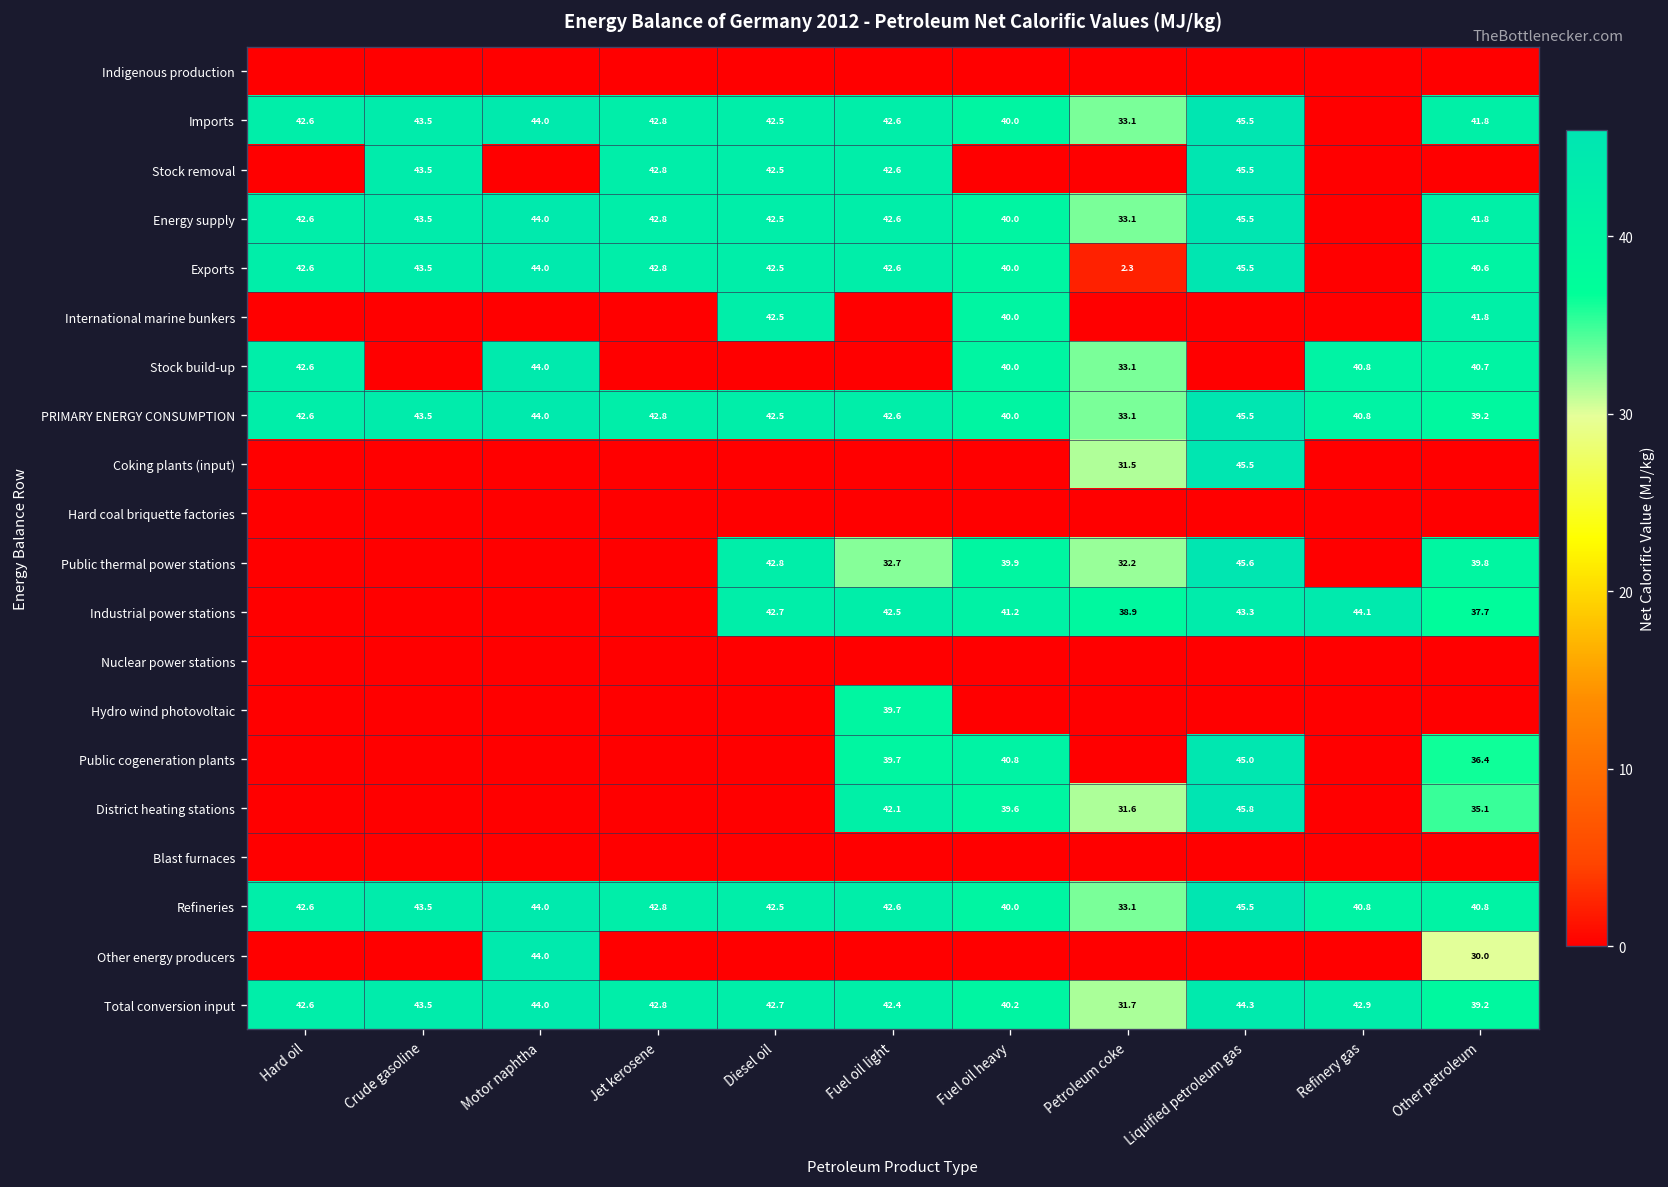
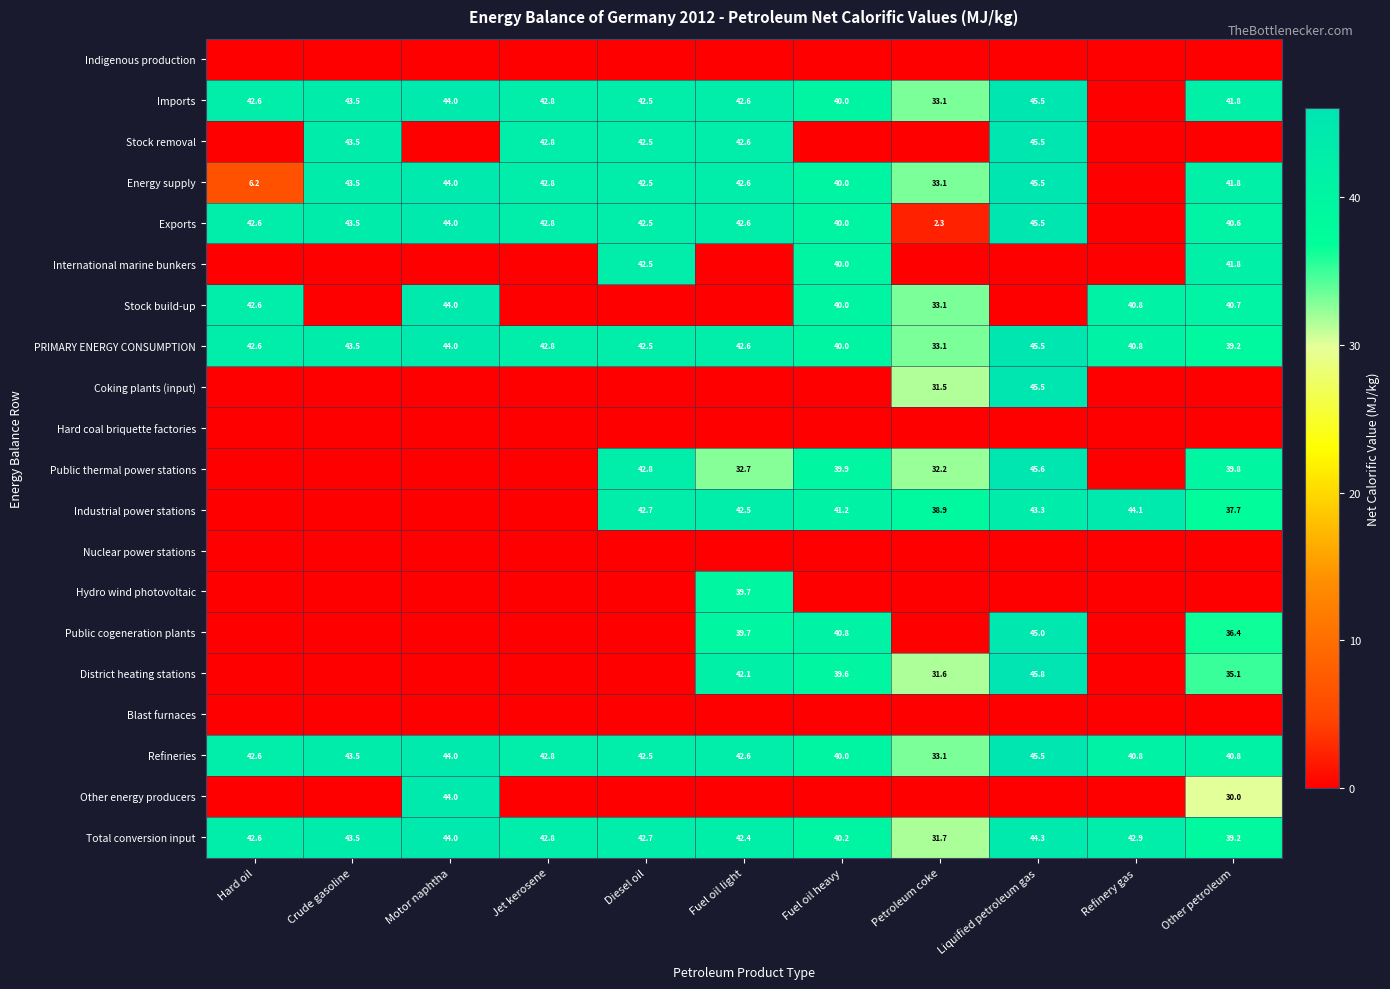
  {
    "Imports": {
      "Hard oil": 42.6,
      "Crude gasoline": 43.5,
      "Motor naphtha": 44.0,
      "Jet kerosene": 42.8,
      "Diesel oil": 42.5,
      "Fuel oil light": 42.6,
      "Fuel oil heavy": 40.0,
      "Petroleum coke": 33.1,
      "Liquified petroleum gas": 45.5,
      "Other petroleum": 41.8
    },
    "Stock removal": {
      "Crude gasoline": 43.5,
      "Jet kerosene": 42.8,
      "Diesel oil": 42.5,
      "Fuel oil light": 42.6,
      "Liquified petroleum gas": 45.5
    },
    "Energy supply": {
-     "Hard oil": 42.6,
+     "Hard oil": 6.2,
      "Crude gasoline": 43.5,
      "Motor naphtha": 44.0,
      "Jet kerosene": 42.8,
      "Diesel oil": 42.5,
      "Fuel oil light": 42.6,
      "Fuel oil heavy": 40.0,
      "Petroleum coke": 33.1,
      "Liquified petroleum gas": 45.5,
      "Other petroleum": 41.8
    },
    "Exports": {
      "Hard oil": 42.6,
      "Crude gasoline": 43.5,
      "Motor naphtha": 44.0,
      "Jet kerosene": 42.8,
      "Diesel oil": 42.5,
      "Fuel oil light": 42.6,
      "Fuel oil heavy": 40.0,
      "Petroleum coke": 2.3,
      "Liquified petroleum gas": 45.5,
      "Other petroleum": 40.6
    },
    "International marine bunkers": {
      "Diesel oil": 42.5,
      "Fuel oil heavy": 40.0,
      "Other petroleum": 41.8
    },
    "Stock build-up": {
      "Hard oil": 42.6,
      "Motor naphtha": 44.0,
      "Fuel oil heavy": 40.0,
      "Petroleum coke": 33.1,
      "Refinery gas": 40.8,
      "Other petroleum": 40.7
    },
    "PRIMARY ENERGY CONSUMPTION": {
      "Hard oil": 42.6,
      "Crude gasoline": 43.5,
      "Motor naphtha": 44.0,
      "Jet kerosene": 42.8,
      "Diesel oil": 42.5,
      "Fuel oil light": 42.6,
      "Fuel oil heavy": 40.0,
      "Petroleum coke": 33.1,
      "Liquified petroleum gas": 45.5,
      "Refinery gas": 40.8,
      "Other petroleum": 39.2
    },
    "Coking plants (input)": {
      "Petroleum coke": 31.5,
      "Liquified petroleum gas": 45.5
    },
    "Public thermal power stations": {
      "Diesel oil": 42.8,
      "Fuel oil light": 32.7,
      "Fuel oil heavy": 39.9,
      "Petroleum coke": 32.2,
      "Liquified petroleum gas": 45.6,
      "Other petroleum": 39.8
    },
    "Industrial power stations": {
      "Diesel oil": 42.7,
      "Fuel oil light": 42.5,
      "Fuel oil heavy": 41.2,
      "Petroleum coke": 38.9,
      "Liquified petroleum gas": 43.3,
      "Refinery gas": 44.1,
      "Other petroleum": 37.7
    },
    "Hydro wind photovoltaic": {
      "Fuel oil light": 39.7
    },
    "Public cogeneration plants": {
      "Fuel oil light": 39.7,
      "Fuel oil heavy": 40.8,
      "Liquified petroleum gas": 45.0,
      "Other petroleum": 36.4
    },
    "District heating stations": {
      "Fuel oil light": 42.1,
      "Fuel oil heavy": 39.6,
      "Petroleum coke": 31.6,
      "Liquified petroleum gas": 45.8,
      "Other petroleum": 35.1
    },
    "Refineries": {
      "Hard oil": 42.6,
      "Crude gasoline": 43.5,
      "Motor naphtha": 44.0,
      "Jet kerosene": 42.8,
      "Diesel oil": 42.5,
      "Fuel oil light": 42.6,
      "Fuel oil heavy": 40.0,
      "Petroleum coke": 33.1,
      "Liquified petroleum gas": 45.5,
      "Refinery gas": 40.8,
      "Other petroleum": 40.8
    },
    "Other energy producers": {
      "Motor naphtha": 44.0,
      "Other petroleum": 30.0
    },
    "Total conversion input": {
      "Hard oil": 42.6,
      "Crude gasoline": 43.5,
      "Motor naphtha": 44.0,
      "Jet kerosene": 42.8,
      "Diesel oil": 42.7,
      "Fuel oil light": 42.4,
      "Fuel oil heavy": 40.2,
      "Petroleum coke": 31.7,
      "Liquified petroleum gas": 44.3,
      "Refinery gas": 42.9,
      "Other petroleum": 39.2
    }
  }
